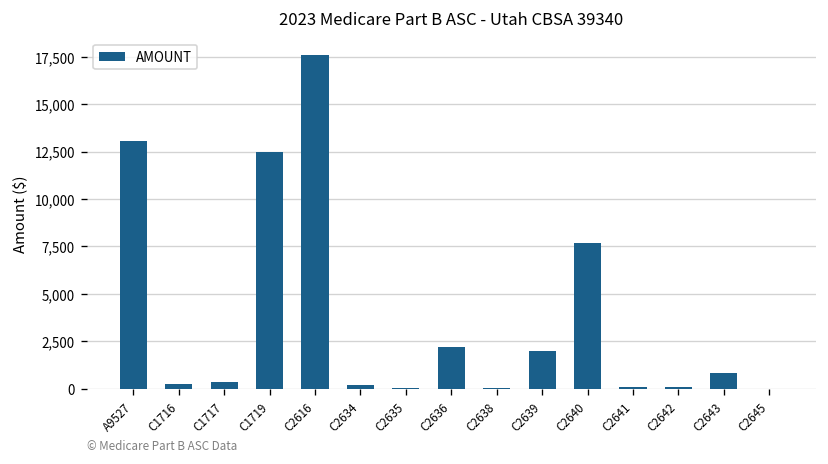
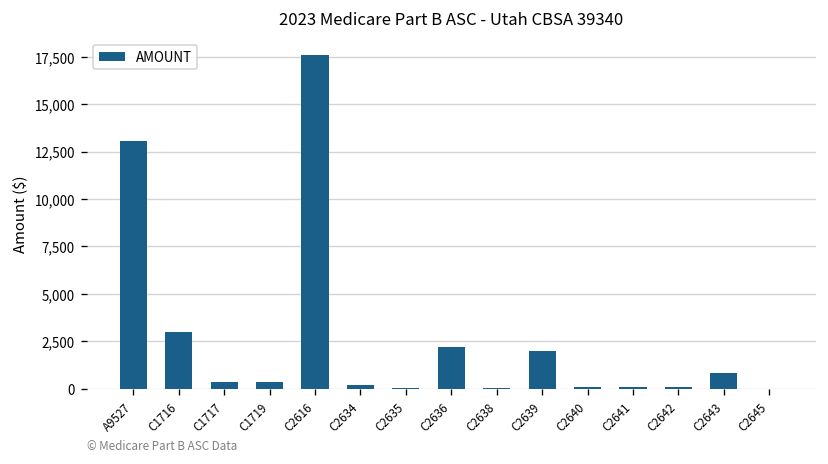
  {
    "A9527": "13,000",
-   "C1716": "200",
+   "C1716": "3,000",
    "C1717": "300",
-   "C1719": "12,500",
+   "C1719": "300",
    "C2616": "17,600",
    "C2634": "200",
    "C2636": "2,200",
    "C2639": "2,000",
-   "C2640": "7,700",
+   "C2640": "100",
    "C2643": "800"
  }
